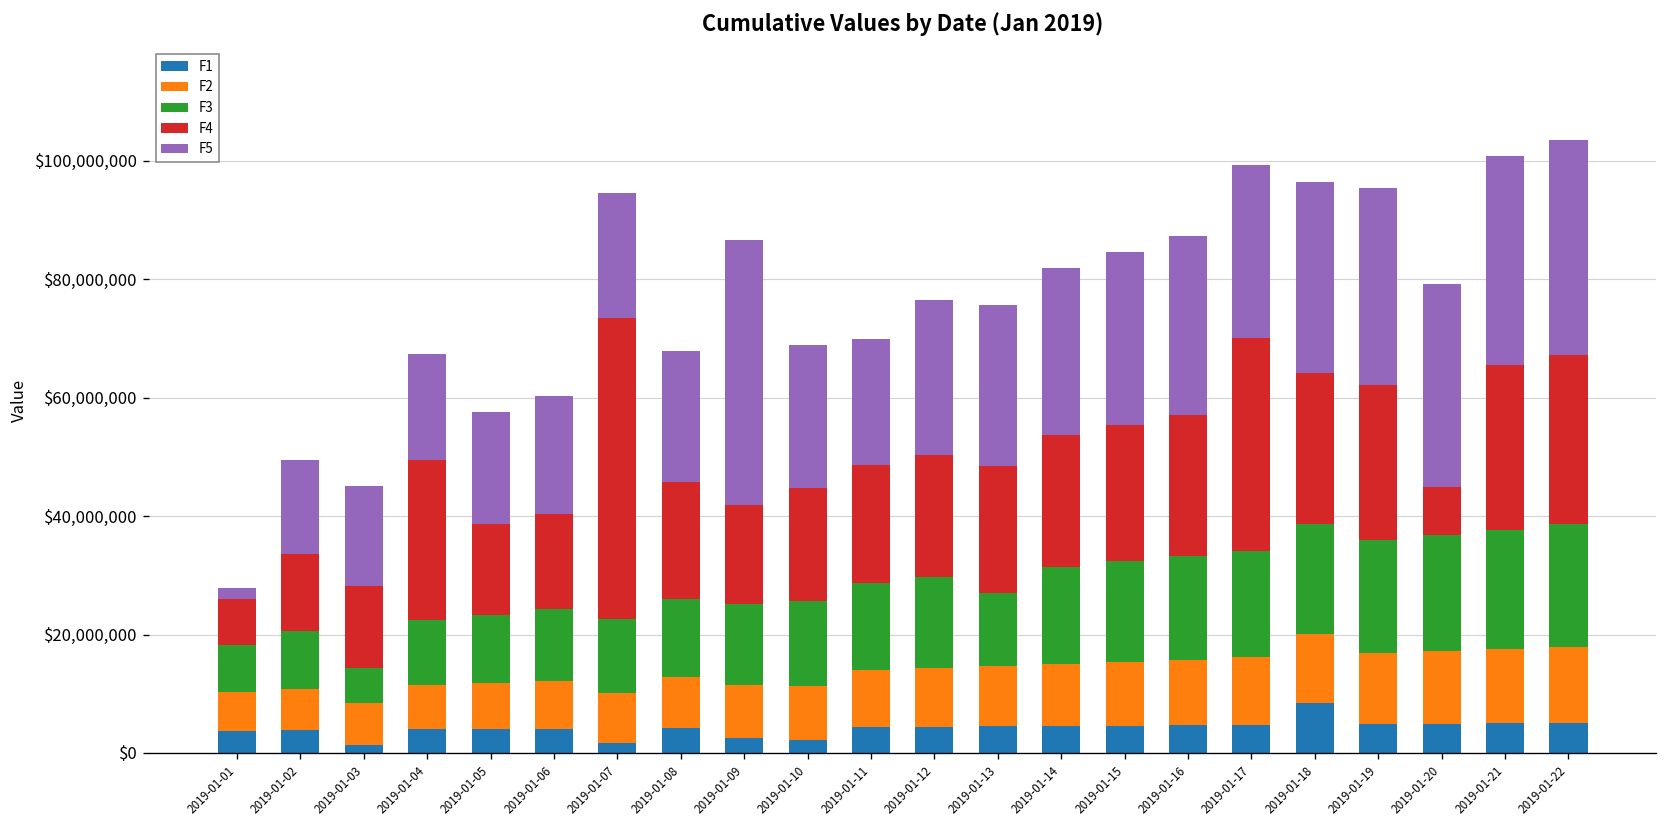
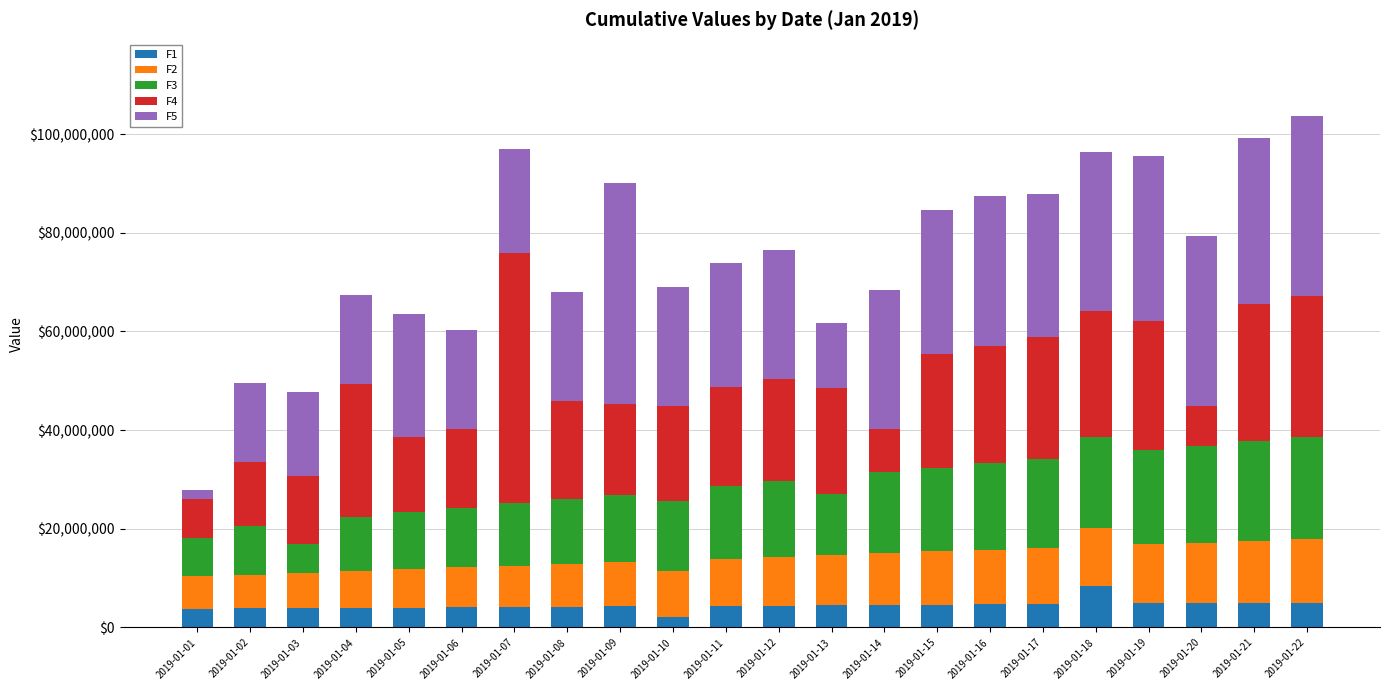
  {
    "F1": {
      "2019-01-01": "$4,000,000",
      "2019-01-02": "$4,000,000",
-     "2019-01-03": "$1,000,000",
+     "2019-01-03": "$4,000,000",
      "2019-01-04": "$4,000,000",
      "2019-01-05": "$4,000,000",
      "2019-01-06": "$4,000,000",
-     "2019-01-07": "$2,000,000",
+     "2019-01-07": "$4,000,000",
      "2019-01-08": "$4,000,000",
-     "2019-01-09": "$3,000,000",
+     "2019-01-09": "$4,000,000",
      "2019-01-10": "$2,000,000",
      "2019-01-11": "$4,000,000",
      "2019-01-12": "$4,000,000",
      "2019-01-13": "$5,000,000",
      "2019-01-14": "$5,000,000",
      "2019-01-15": "$5,000,000",
      "2019-01-16": "$5,000,000",
      "2019-01-17": "$5,000,000",
      "2019-01-18": "$8,000,000",
      "2019-01-19": "$5,000,000",
      "2019-01-20": "$5,000,000",
      "2019-01-21": "$5,000,000",
      "2019-01-22": "$5,000,000"
    },
    "F2": {
      "2019-01-01": "$7,000,000",
      "2019-01-02": "$7,000,000",
      "2019-01-03": "$7,000,000",
      "2019-01-04": "$7,000,000",
      "2019-01-05": "$8,000,000",
      "2019-01-06": "$8,000,000",
      "2019-01-07": "$8,000,000",
      "2019-01-08": "$9,000,000",
      "2019-01-09": "$9,000,000",
      "2019-01-10": "$9,000,000",
      "2019-01-11": "$10,000,000",
      "2019-01-12": "$10,000,000",
      "2019-01-13": "$10,000,000",
      "2019-01-14": "$10,000,000",
      "2019-01-15": "$11,000,000",
      "2019-01-16": "$11,000,000",
      "2019-01-17": "$11,000,000",
      "2019-01-18": "$12,000,000",
      "2019-01-19": "$12,000,000",
      "2019-01-20": "$12,000,000",
      "2019-01-21": "$13,000,000",
      "2019-01-22": "$13,000,000"
    },
    "F3": {
      "2019-01-01": "$8,000,000",
      "2019-01-02": "$10,000,000",
      "2019-01-03": "$6,000,000",
      "2019-01-04": "$11,000,000",
      "2019-01-05": "$12,000,000",
      "2019-01-06": "$12,000,000",
      "2019-01-07": "$13,000,000",
      "2019-01-08": "$13,000,000",
      "2019-01-09": "$14,000,000",
      "2019-01-10": "$14,000,000",
      "2019-01-11": "$15,000,000",
      "2019-01-12": "$15,000,000",
      "2019-01-13": "$12,000,000",
      "2019-01-14": "$16,000,000",
      "2019-01-15": "$17,000,000",
      "2019-01-16": "$17,000,000",
      "2019-01-17": "$18,000,000",
      "2019-01-18": "$19,000,000",
      "2019-01-19": "$19,000,000",
      "2019-01-20": "$20,000,000",
      "2019-01-21": "$20,000,000",
      "2019-01-22": "$21,000,000"
    },
    "F4": {
      "2019-01-01": "$8,000,000",
      "2019-01-02": "$13,000,000",
      "2019-01-03": "$14,000,000",
      "2019-01-04": "$27,000,000",
      "2019-01-05": "$15,000,000",
      "2019-01-06": "$16,000,000",
      "2019-01-07": "$51,000,000",
      "2019-01-08": "$20,000,000",
-     "2019-01-09": "$17,000,000",
+     "2019-01-09": "$18,000,000",
      "2019-01-10": "$19,000,000",
      "2019-01-11": "$20,000,000",
      "2019-01-12": "$21,000,000",
      "2019-01-13": "$22,000,000",
-     "2019-01-14": "$22,000,000",
+     "2019-01-14": "$9,000,000",
      "2019-01-15": "$23,000,000",
      "2019-01-16": "$24,000,000",
-     "2019-01-17": "$36,000,000",
+     "2019-01-17": "$25,000,000",
      "2019-01-18": "$25,000,000",
      "2019-01-19": "$26,000,000",
      "2019-01-20": "$8,000,000",
      "2019-01-21": "$28,000,000",
      "2019-01-22": "$29,000,000"
    },
    "F5": {
      "2019-01-01": "$2,000,000",
      "2019-01-02": "$16,000,000",
      "2019-01-03": "$17,000,000",
      "2019-01-04": "$18,000,000",
-     "2019-01-05": "$19,000,000",
+     "2019-01-05": "$25,000,000",
      "2019-01-06": "$20,000,000",
      "2019-01-07": "$21,000,000",
      "2019-01-08": "$22,000,000",
      "2019-01-09": "$45,000,000",
      "2019-01-10": "$24,000,000",
-     "2019-01-11": "$21,000,000",
+     "2019-01-11": "$25,000,000",
      "2019-01-12": "$26,000,000",
-     "2019-01-13": "$27,000,000",
+     "2019-01-13": "$13,000,000",
      "2019-01-14": "$28,000,000",
      "2019-01-15": "$29,000,000",
      "2019-01-16": "$30,000,000",
      "2019-01-17": "$29,000,000",
      "2019-01-18": "$32,000,000",
      "2019-01-19": "$33,000,000",
      "2019-01-20": "$34,000,000",
-     "2019-01-21": "$35,000,000",
+     "2019-01-21": "$34,000,000",
      "2019-01-22": "$36,000,000"
    }
  }
